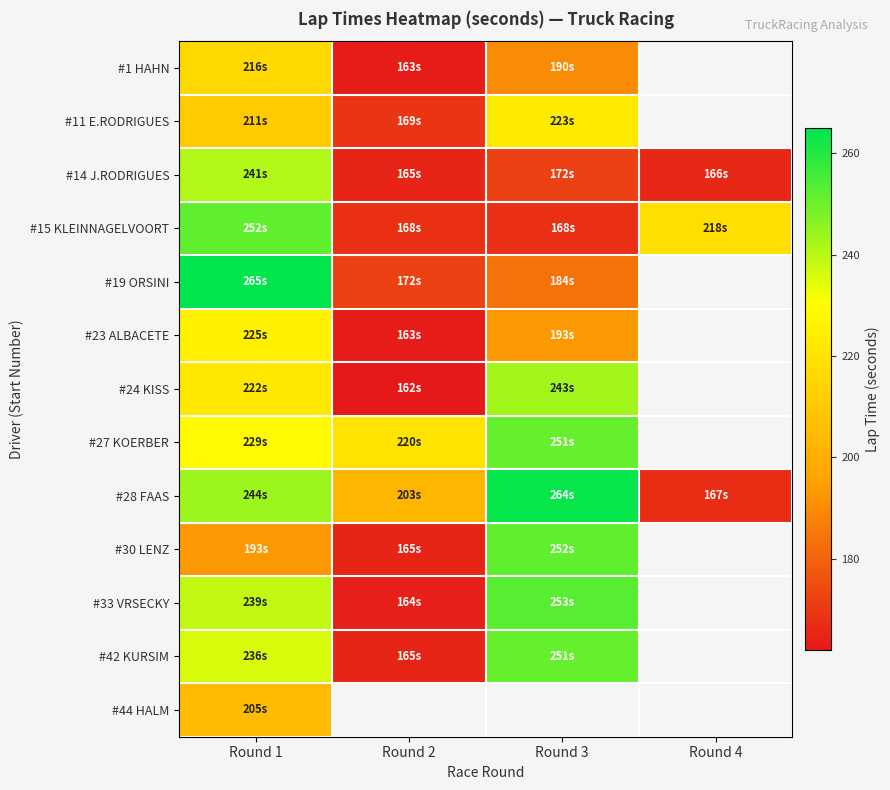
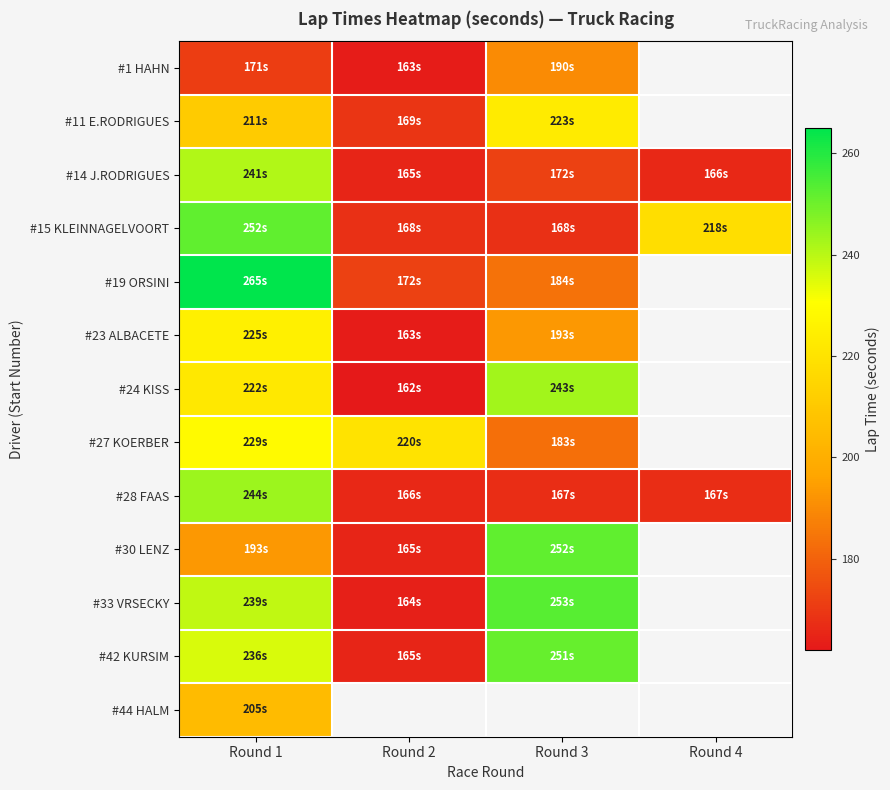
  {
    "#1 HAHN": {
-     "Round 1": "216s",
+     "Round 1": "171s",
      "Round 2": "163s",
      "Round 3": "190s"
    },
    "#11 E.RODRIGUES": {
      "Round 1": "211s",
      "Round 2": "169s",
      "Round 3": "223s"
    },
    "#14 J.RODRIGUES": {
      "Round 1": "241s",
      "Round 2": "165s",
      "Round 3": "172s",
      "Round 4": "166s"
    },
    "#15 KLEINNAGELVOORT": {
      "Round 1": "252s",
      "Round 2": "168s",
      "Round 3": "168s",
      "Round 4": "218s"
    },
    "#19 ORSINI": {
      "Round 1": "265s",
      "Round 2": "172s",
      "Round 3": "184s"
    },
    "#23 ALBACETE": {
      "Round 1": "225s",
      "Round 2": "163s",
      "Round 3": "193s"
    },
    "#24 KISS": {
      "Round 1": "222s",
      "Round 2": "162s",
      "Round 3": "243s"
    },
    "#27 KOERBER": {
      "Round 1": "229s",
      "Round 2": "220s",
-     "Round 3": "251s"
+     "Round 3": "183s"
    },
    "#28 FAAS": {
      "Round 1": "244s",
-     "Round 2": "203s",
-     "Round 3": "264s",
+     "Round 2": "166s",
+     "Round 3": "167s",
      "Round 4": "167s"
    },
    "#30 LENZ": {
      "Round 1": "193s",
      "Round 2": "165s",
      "Round 3": "252s"
    },
    "#33 VRSECKY": {
      "Round 1": "239s",
      "Round 2": "164s",
      "Round 3": "253s"
    },
    "#42 KURSIM": {
      "Round 1": "236s",
      "Round 2": "165s",
      "Round 3": "251s"
    },
    "#44 HALM": {
      "Round 1": "205s"
    }
  }
